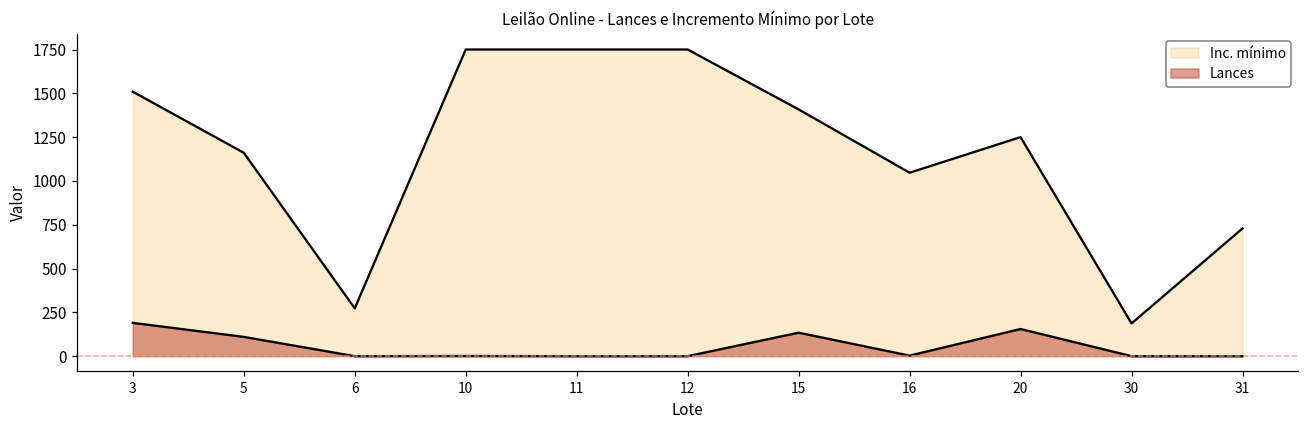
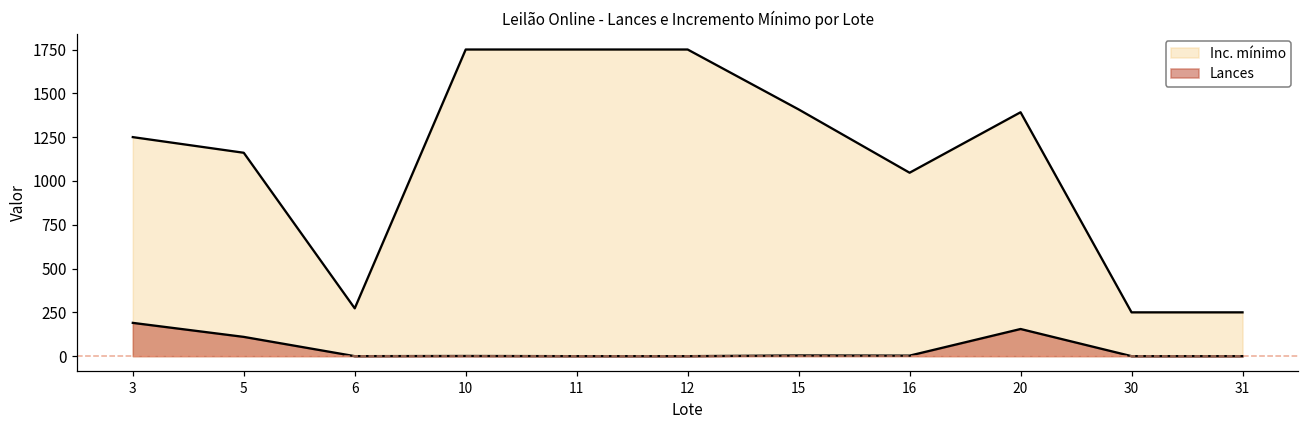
  {
    "Inc. mínimo": {
-     "3": 1510,
+     "3": 1250,
      "5": 1160,
      "6": 270,
      "10": 1750,
      "11": 1750,
      "12": 1750,
      "15": 1410,
      "16": 1050,
-     "20": 1250,
-     "30": 190,
-     "31": 730
+     "20": 1390,
+     "30": 250,
+     "31": 250
    },
    "Lances": {
      "3": 190,
      "5": 110,
      "6": 0,
      "10": 0,
      "11": 0,
      "12": 0,
-     "15": 130,
+     "15": 0,
      "16": 0,
      "20": 160,
      "30": 0,
      "31": 0
    }
  }
